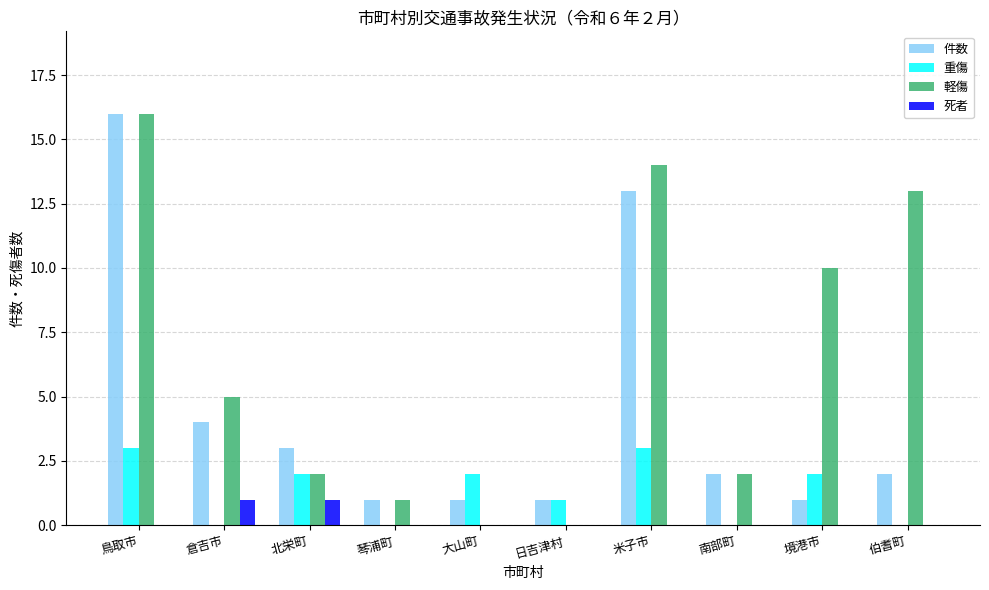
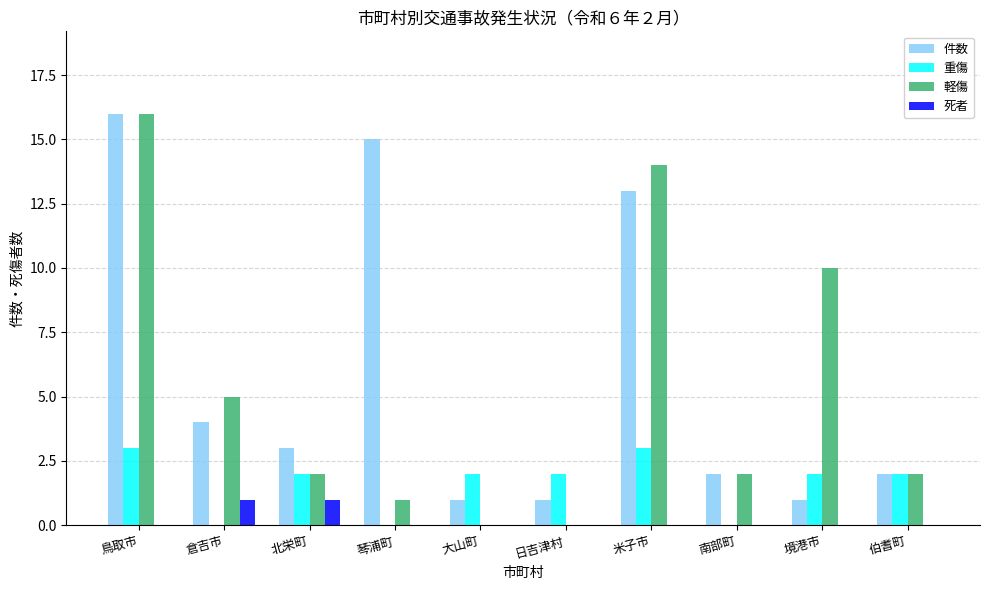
  {
    "件数": {
      "鳥取市": 16,
      "倉吉市": 4,
      "北栄町": 3,
-     "琴浦町": 1,
+     "琴浦町": 15,
      "大山町": 1,
      "日吉津村": 1,
      "米子市": 13,
      "南部町": 2,
      "境港市": 1,
      "伯耆町": 2
    },
    "重傷": {
      "鳥取市": 3,
      "倉吉市": 0,
      "北栄町": 2,
      "琴浦町": 0,
      "大山町": 2,
-     "日吉津村": 1,
+     "日吉津村": 2,
      "米子市": 3,
      "南部町": 0,
      "境港市": 2,
-     "伯耆町": 0
+     "伯耆町": 2
    },
    "軽傷": {
      "鳥取市": 16,
      "倉吉市": 5,
      "北栄町": 2,
      "琴浦町": 1,
      "大山町": 0,
      "日吉津村": 0,
      "米子市": 14,
      "南部町": 2,
      "境港市": 10,
-     "伯耆町": 13
+     "伯耆町": 2
    },
    "死者": {
      "鳥取市": 0,
      "倉吉市": 1,
      "北栄町": 1,
      "琴浦町": 0,
      "大山町": 0,
      "日吉津村": 0,
      "米子市": 0,
      "南部町": 0,
      "境港市": 0,
      "伯耆町": 0
    }
  }
